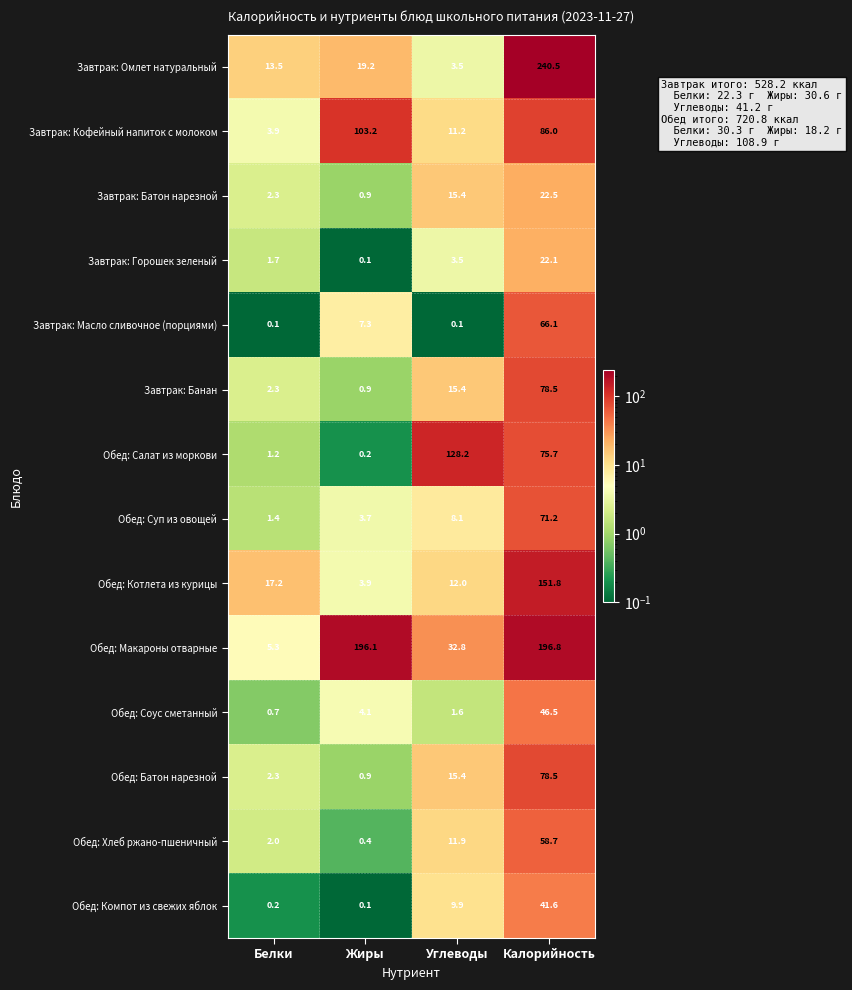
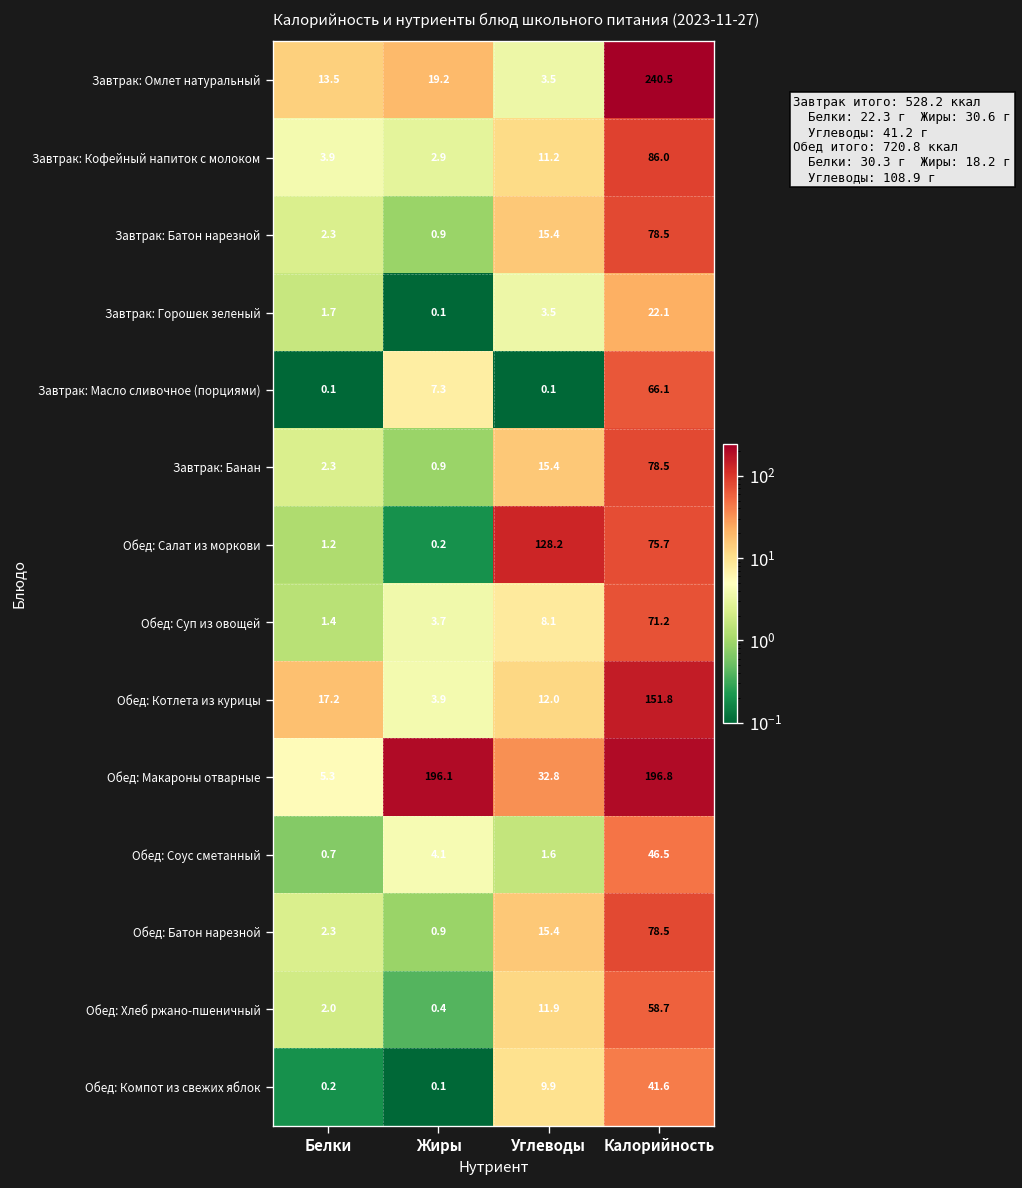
  {
    "Завтрак: Омлет натуральный": {
      "Белки": 13.5,
      "Жиры": 19.2,
      "Углеводы": 3.5,
      "Калорийность": 240.5
    },
    "Завтрак: Кофейный напиток с молоком": {
      "Белки": 3.9,
-     "Жиры": 103.2,
+     "Жиры": 2.9,
      "Углеводы": 11.2,
      "Калорийность": 86.0
    },
    "Завтрак: Батон нарезной": {
      "Белки": 2.3,
      "Жиры": 0.9,
      "Углеводы": 15.4,
-     "Калорийность": 22.5
+     "Калорийность": 78.5
    },
    "Завтрак: Горошек зеленый": {
      "Белки": 1.7,
      "Жиры": 0.1,
      "Углеводы": 3.5,
      "Калорийность": 22.1
    },
    "Завтрак: Масло сливочное (порциями)": {
      "Белки": 0.1,
      "Жиры": 7.3,
      "Углеводы": 0.1,
      "Калорийность": 66.1
    },
    "Завтрак: Банан": {
      "Белки": 2.3,
      "Жиры": 0.9,
      "Углеводы": 15.4,
      "Калорийность": 78.5
    },
    "Обед: Салат из моркови": {
      "Белки": 1.2,
      "Жиры": 0.2,
      "Углеводы": 128.2,
      "Калорийность": 75.7
    },
    "Обед: Суп из овощей": {
      "Белки": 1.4,
      "Жиры": 3.7,
      "Углеводы": 8.1,
      "Калорийность": 71.2
    },
    "Обед: Котлета из курицы": {
      "Белки": 17.2,
      "Жиры": 3.9,
      "Углеводы": 12.0,
      "Калорийность": 151.8
    },
    "Обед: Макароны отварные": {
      "Белки": 5.3,
      "Жиры": 196.1,
      "Углеводы": 32.8,
      "Калорийность": 196.8
    },
    "Обед: Соус сметанный": {
      "Белки": 0.7,
      "Жиры": 4.1,
      "Углеводы": 1.6,
      "Калорийность": 46.5
    },
    "Обед: Батон нарезной": {
      "Белки": 2.3,
      "Жиры": 0.9,
      "Углеводы": 15.4,
      "Калорийность": 78.5
    },
    "Обед: Хлеб ржано-пшеничный": {
      "Белки": 2.0,
      "Жиры": 0.4,
      "Углеводы": 11.9,
      "Калорийность": 58.7
    },
    "Обед: Компот из свежих яблок": {
      "Белки": 0.2,
      "Жиры": 0.1,
      "Углеводы": 9.9,
      "Калорийность": 41.6
    }
  }
